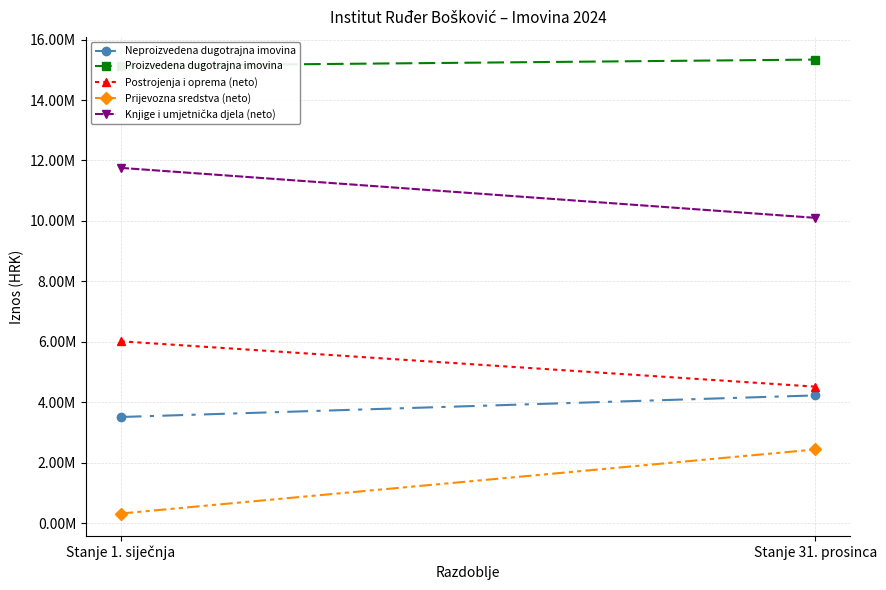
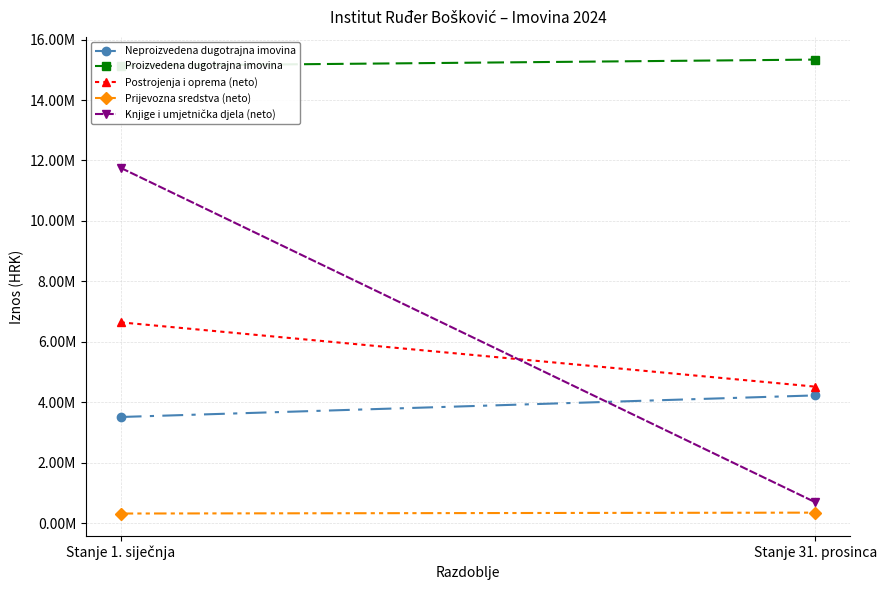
  {
    "Neproizvedena dugotrajna imovina": {
      "Stanje 1. siječnja": 3500000,
      "Stanje 31. prosinca": 4200000
    },
    "Proizvedena dugotrajna imovina": {
      "Stanje 31. prosinca": 15300000
    },
    "Postrojenja i oprema (neto)": {
-     "Stanje 1. siječnja": 6000000,
+     "Stanje 1. siječnja": 6600000,
      "Stanje 31. prosinca": 4500000
    },
    "Prijevozna sredstva (neto)": {
      "Stanje 1. siječnja": 300000,
-     "Stanje 31. prosinca": 2400000
+     "Stanje 31. prosinca": 300000
    },
    "Knjige i umjetnička djela (neto)": {
      "Stanje 1. siječnja": 11800000,
-     "Stanje 31. prosinca": 10100000
+     "Stanje 31. prosinca": 700000
    }
  }
